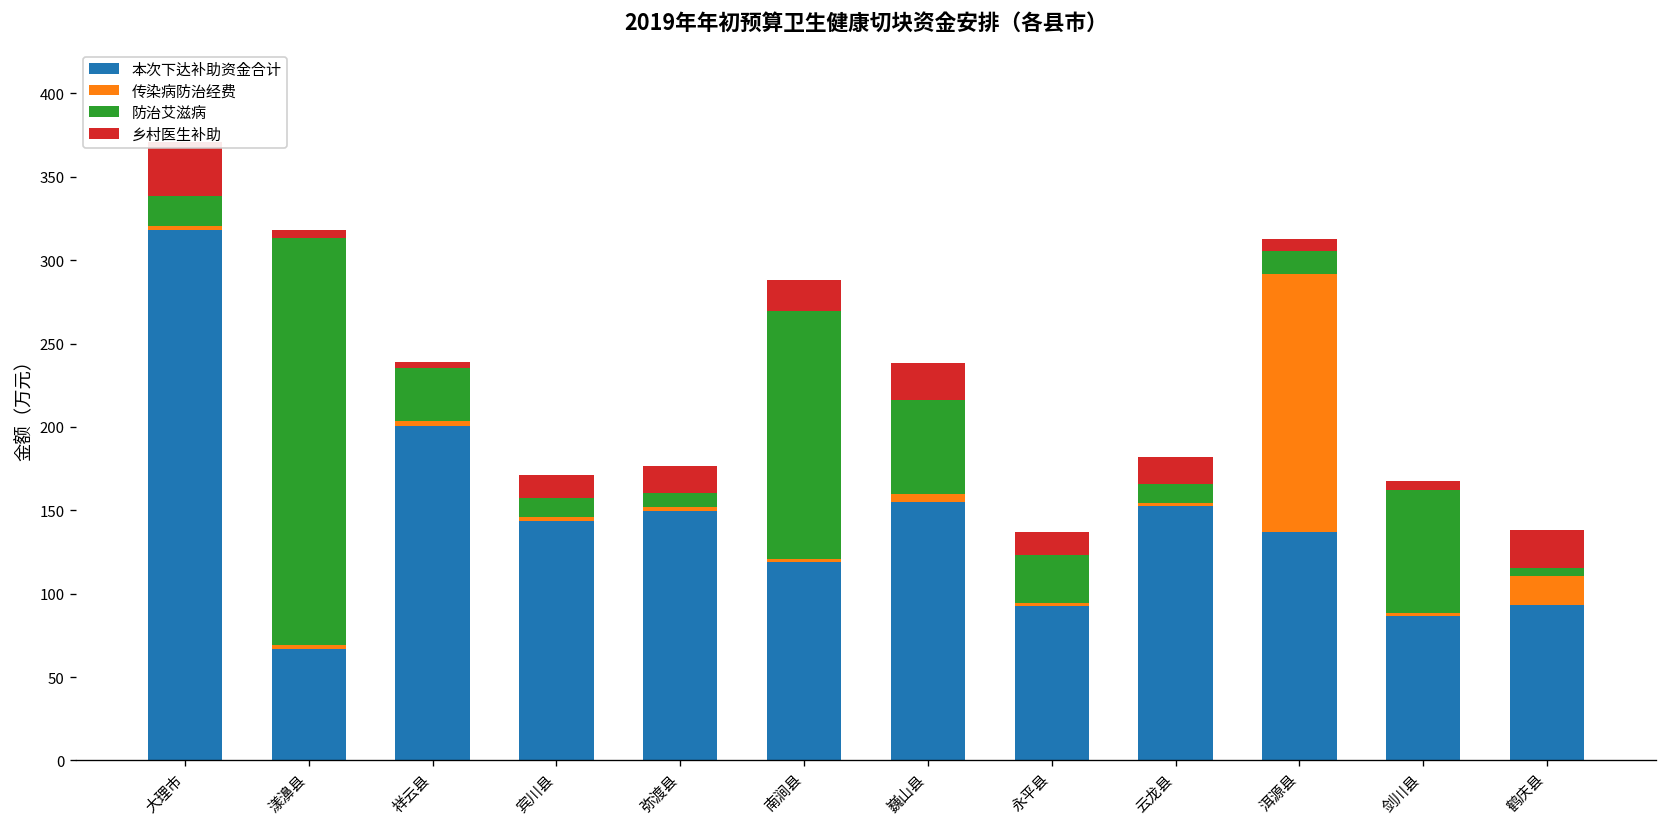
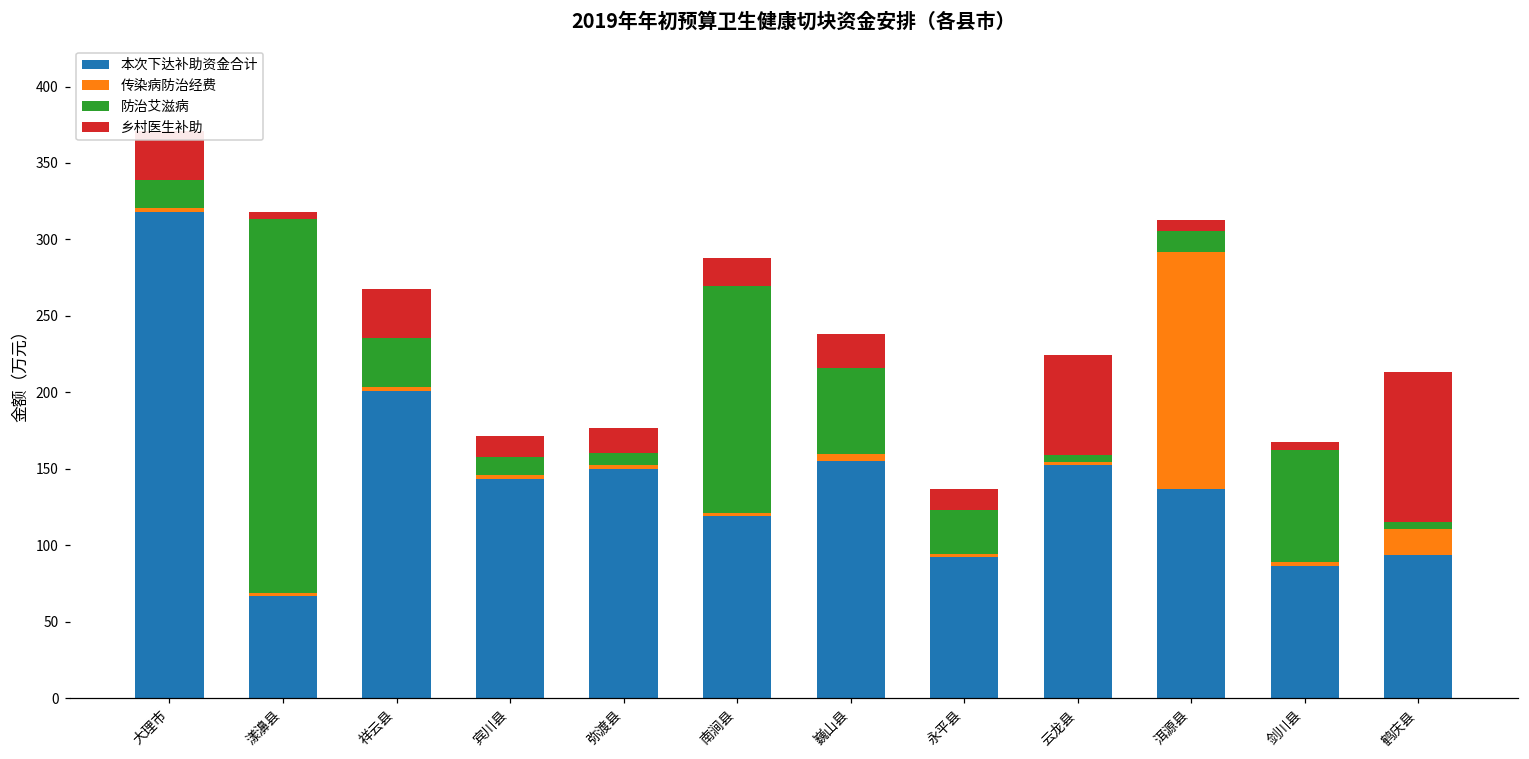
  {
    "本次下达补助资金合计": {
      "大理市": 318,
      "漾濞县": 67,
      "祥云县": 201,
      "宾川县": 143,
      "弥渡县": 150,
      "南涧县": 119,
      "巍山县": 155,
      "永平县": 92,
      "云龙县": 152,
      "洱源县": 137,
      "剑川县": 87,
      "鹤庆县": 93
    },
    "传染病防治经费": {
      "大理市": 3,
      "漾濞县": 2,
      "祥云县": 3,
      "宾川县": 3,
      "弥渡县": 3,
      "南涧县": 2,
      "巍山县": 5,
      "永平县": 2,
      "云龙县": 2,
      "洱源县": 155,
      "剑川县": 2,
      "鹤庆县": 17
    },
    "防治艾滋病": {
      "大理市": 18,
      "漾濞县": 244,
      "祥云县": 32,
      "宾川县": 12,
      "弥渡县": 8,
      "南涧县": 148,
      "巍山县": 56,
      "永平县": 29,
-     "云龙县": 12,
+     "云龙县": 4,
      "洱源县": 14,
      "剑川县": 74,
      "鹤庆县": 5
    },
    "乡村医生补助": {
      "漾濞县": 5,
-     "祥云县": 4,
+     "祥云县": 32,
      "宾川县": 14,
      "弥渡县": 17,
      "南涧县": 19,
      "巍山县": 22,
      "永平县": 14,
-     "云龙县": 16,
+     "云龙县": 66,
      "洱源县": 7,
      "剑川县": 5,
-     "鹤庆县": 23
+     "鹤庆县": 98
    }
  }
